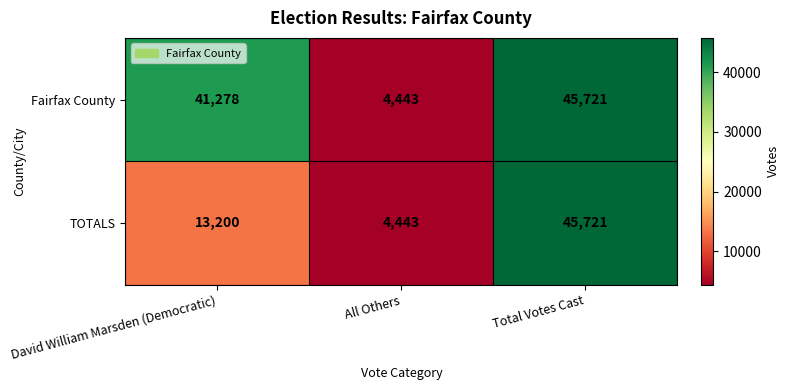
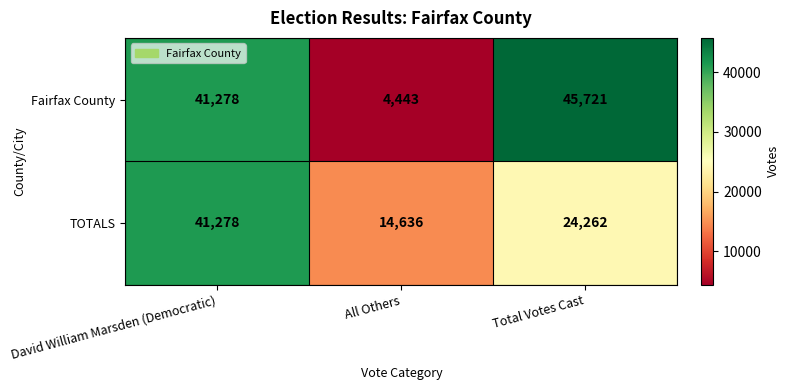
  {
    "Fairfax County": {
      "David William Marsden (Democratic)": "41,278",
      "All Others": "4,443",
      "Total Votes Cast": "45,721"
    },
    "TOTALS": {
-     "David William Marsden (Democratic)": "13,200",
-     "All Others": "4,443",
-     "Total Votes Cast": "45,721"
+     "David William Marsden (Democratic)": "41,278",
+     "All Others": "14,636",
+     "Total Votes Cast": "24,262"
    }
  }
